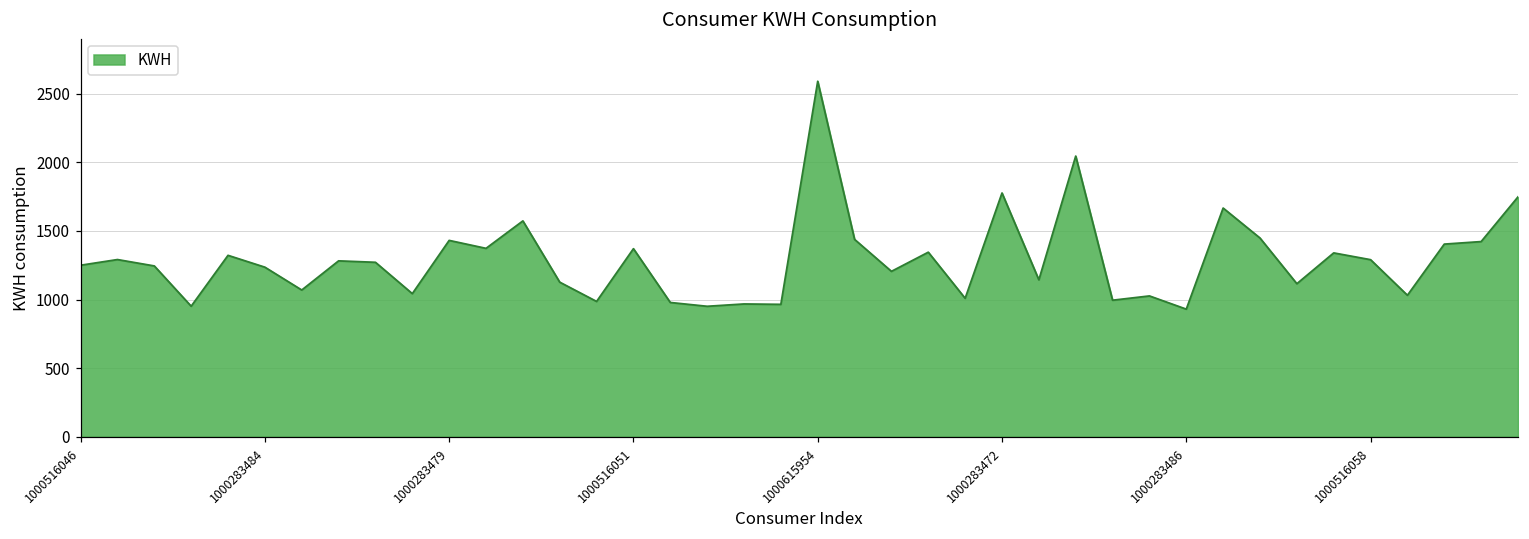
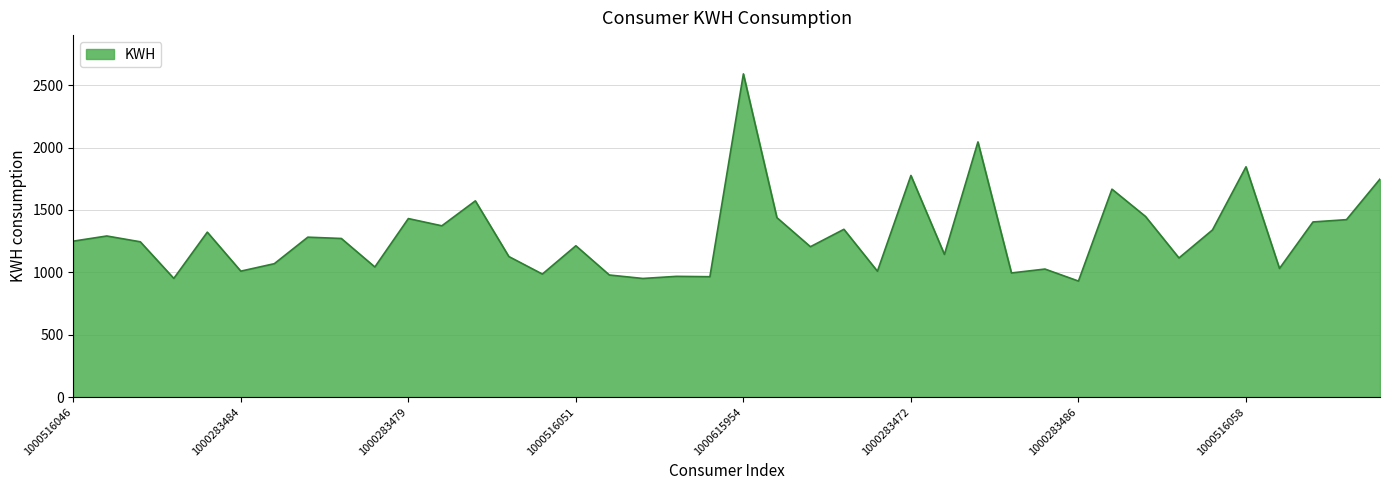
  {
    "1000516046": 1250,
-   "1000283484": 1240,
+   "1000283484": 1010,
    "1000283479": 1430,
-   "1000516051": 1370,
+   "1000516051": 1210,
    "1000615954": 2590,
    "1000283472": 1780,
    "1000283486": 930,
-   "1000516058": 1290
+   "1000516058": 1850
  }
